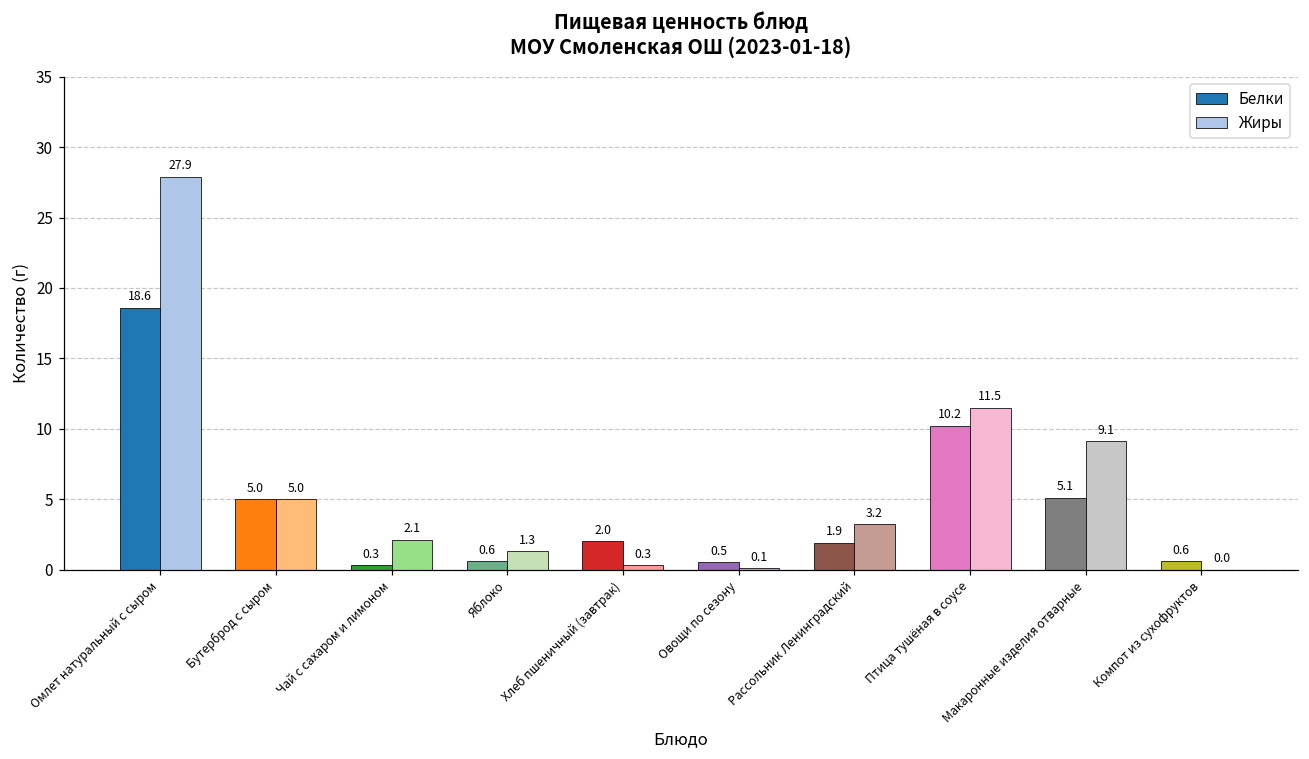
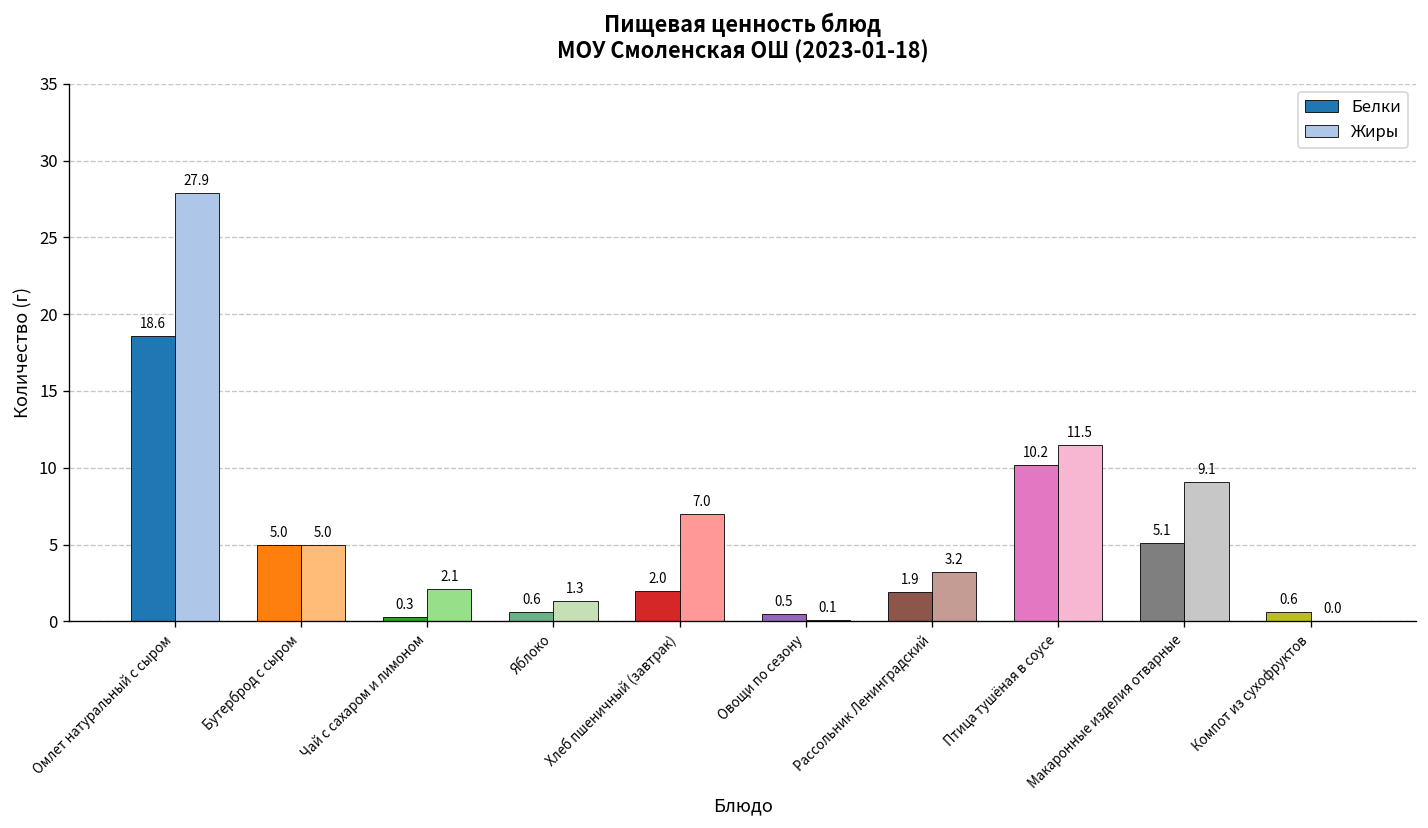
  {
    "Белки": {
      "Омлет натуральный с сыром": 18.6,
      "Бутерброд с сыром": 5.0,
      "Чай с сахаром и лимоном": 0.3,
      "Яблоко": 0.6,
      "Хлеб пшеничный (завтрак)": 2.0,
      "Овощи по сезону": 0.5,
      "Рассольник Ленинградский": 1.9,
      "Птица тушёная в соусе": 10.2,
      "Макаронные изделия отварные": 5.1,
      "Компот из сухофруктов": 0.6
    },
    "Жиры": {
      "Омлет натуральный с сыром": 27.9,
      "Бутерброд с сыром": 5.0,
      "Чай с сахаром и лимоном": 2.1,
      "Яблоко": 1.3,
-     "Хлеб пшеничный (завтрак)": 0.3,
+     "Хлеб пшеничный (завтрак)": 7.0,
      "Овощи по сезону": 0.1,
      "Рассольник Ленинградский": 3.2,
      "Птица тушёная в соусе": 11.5,
      "Макаронные изделия отварные": 9.1,
      "Компот из сухофруктов": 0.0
    }
  }
